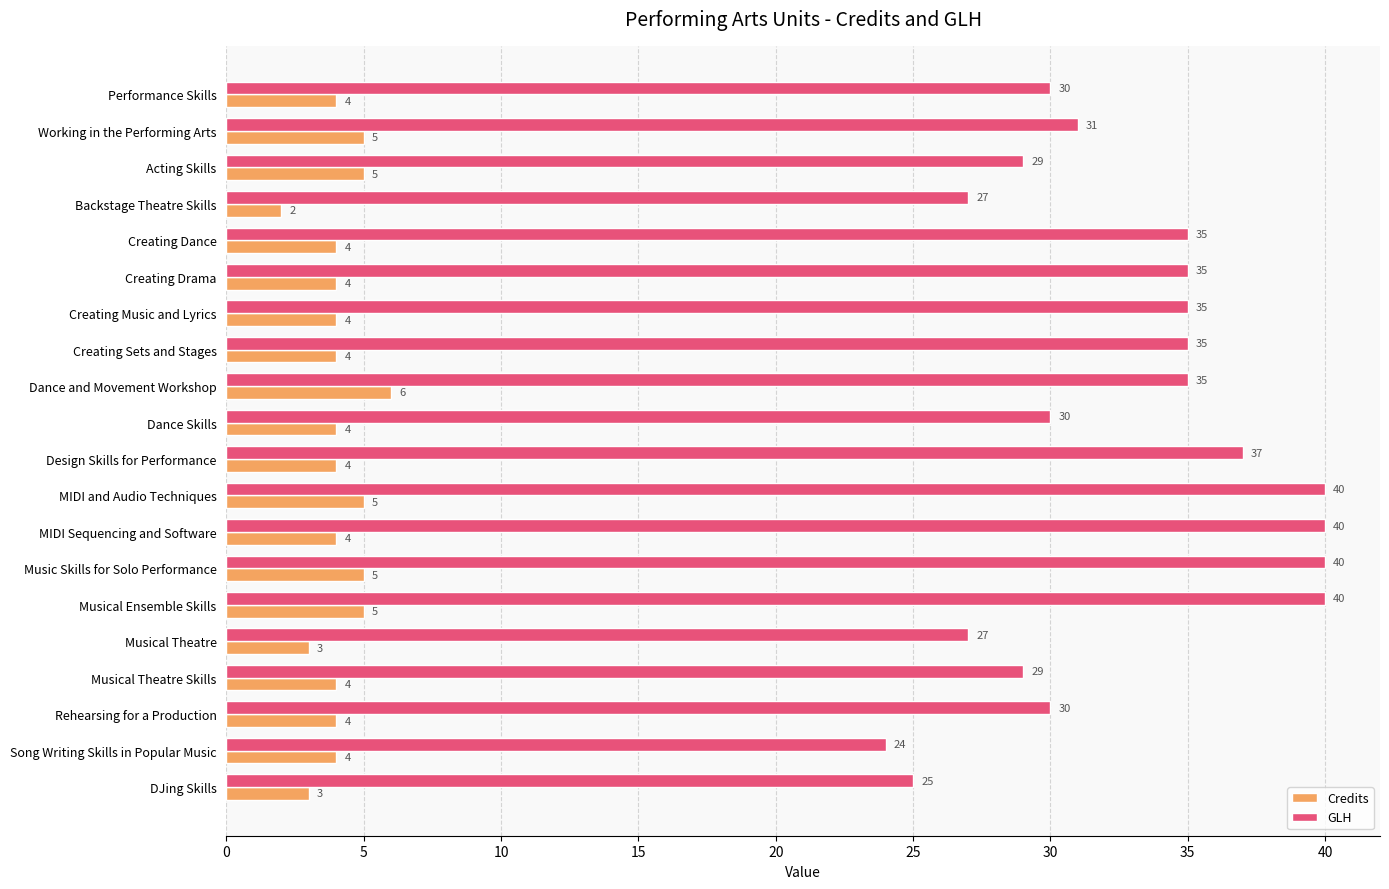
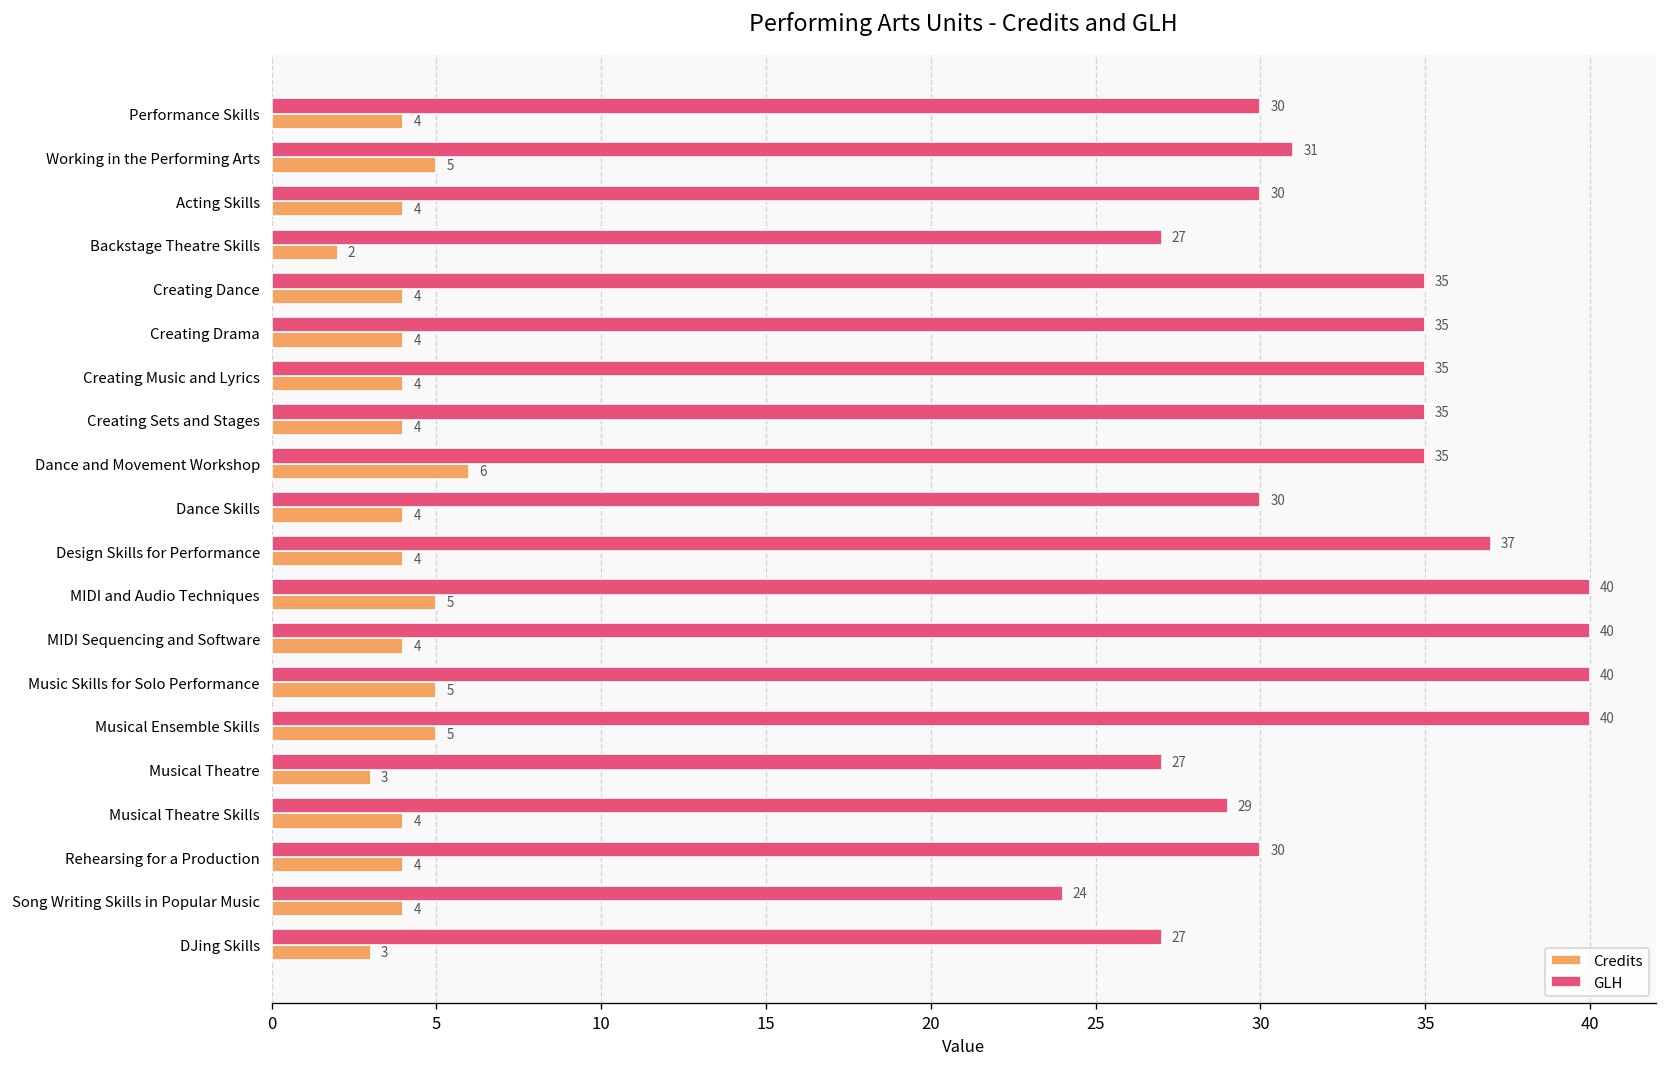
  {
    "Credits": {
      "Performance Skills": 4,
      "Working in the Performing Arts": 5,
-     "Acting Skills": 5,
+     "Acting Skills": 4,
      "Backstage Theatre Skills": 2,
      "Creating Dance": 4,
      "Creating Drama": 4,
      "Creating Music and Lyrics": 4,
      "Creating Sets and Stages": 4,
      "Dance and Movement Workshop": 6,
      "Dance Skills": 4,
      "Design Skills for Performance": 4,
      "MIDI and Audio Techniques": 5,
      "MIDI Sequencing and Software": 4,
      "Music Skills for Solo Performance": 5,
      "Musical Ensemble Skills": 5,
      "Musical Theatre": 3,
      "Musical Theatre Skills": 4,
      "Rehearsing for a Production": 4,
      "Song Writing Skills in Popular Music": 4,
      "DJing Skills": 3
    },
    "GLH": {
      "Performance Skills": 30,
      "Working in the Performing Arts": 31,
-     "Acting Skills": 29,
+     "Acting Skills": 30,
      "Backstage Theatre Skills": 27,
      "Creating Dance": 35,
      "Creating Drama": 35,
      "Creating Music and Lyrics": 35,
      "Creating Sets and Stages": 35,
      "Dance and Movement Workshop": 35,
      "Dance Skills": 30,
      "Design Skills for Performance": 37,
      "MIDI and Audio Techniques": 40,
      "MIDI Sequencing and Software": 40,
      "Music Skills for Solo Performance": 40,
      "Musical Ensemble Skills": 40,
      "Musical Theatre": 27,
      "Musical Theatre Skills": 29,
      "Rehearsing for a Production": 30,
      "Song Writing Skills in Popular Music": 24,
-     "DJing Skills": 25
+     "DJing Skills": 27
    }
  }
